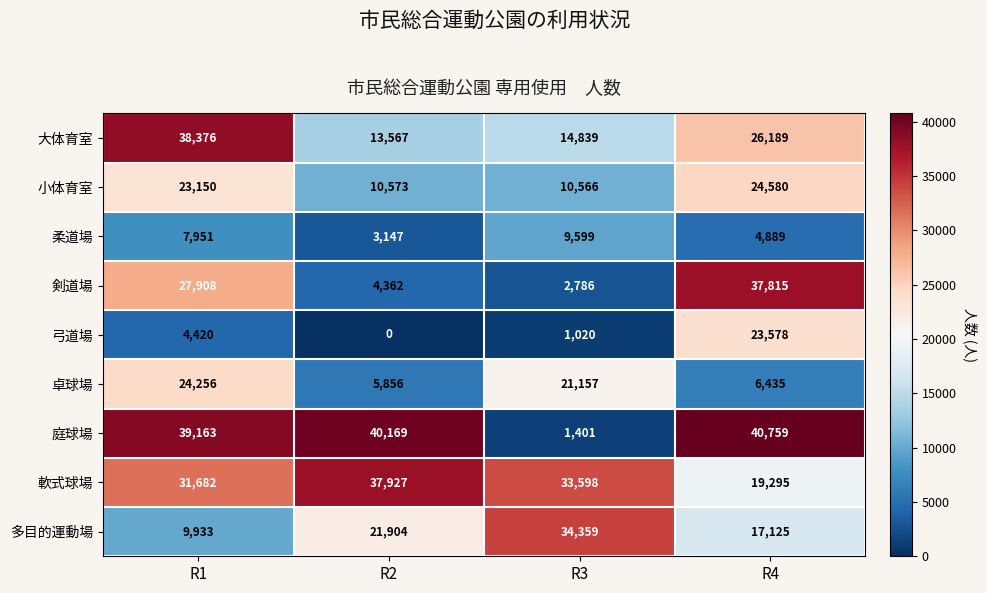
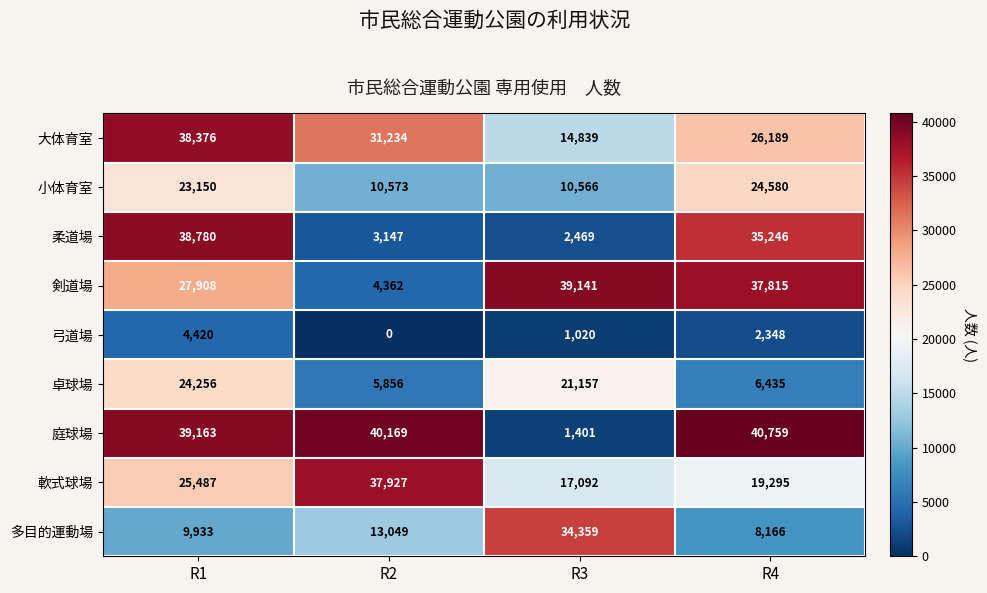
  {
    "大体育室": {
      "R1": "38,376",
-     "R2": "13,567",
+     "R2": "31,234",
      "R3": "14,839",
      "R4": "26,189"
    },
    "小体育室": {
      "R1": "23,150",
      "R2": "10,573",
      "R3": "10,566",
      "R4": "24,580"
    },
    "柔道場": {
-     "R1": "7,951",
+     "R1": "38,780",
      "R2": "3,147",
-     "R3": "9,599",
-     "R4": "4,889"
+     "R3": "2,469",
+     "R4": "35,246"
    },
    "剣道場": {
      "R1": "27,908",
      "R2": "4,362",
-     "R3": "2,786",
+     "R3": "39,141",
      "R4": "37,815"
    },
    "弓道場": {
      "R1": "4,420",
      "R2": "0",
      "R3": "1,020",
-     "R4": "23,578"
+     "R4": "2,348"
    },
    "卓球場": {
      "R1": "24,256",
      "R2": "5,856",
      "R3": "21,157",
      "R4": "6,435"
    },
    "庭球場": {
      "R1": "39,163",
      "R2": "40,169",
      "R3": "1,401",
      "R4": "40,759"
    },
    "軟式球場": {
-     "R1": "31,682",
+     "R1": "25,487",
      "R2": "37,927",
-     "R3": "33,598",
+     "R3": "17,092",
      "R4": "19,295"
    },
    "多目的運動場": {
      "R1": "9,933",
-     "R2": "21,904",
+     "R2": "13,049",
      "R3": "34,359",
-     "R4": "17,125"
+     "R4": "8,166"
    }
  }
